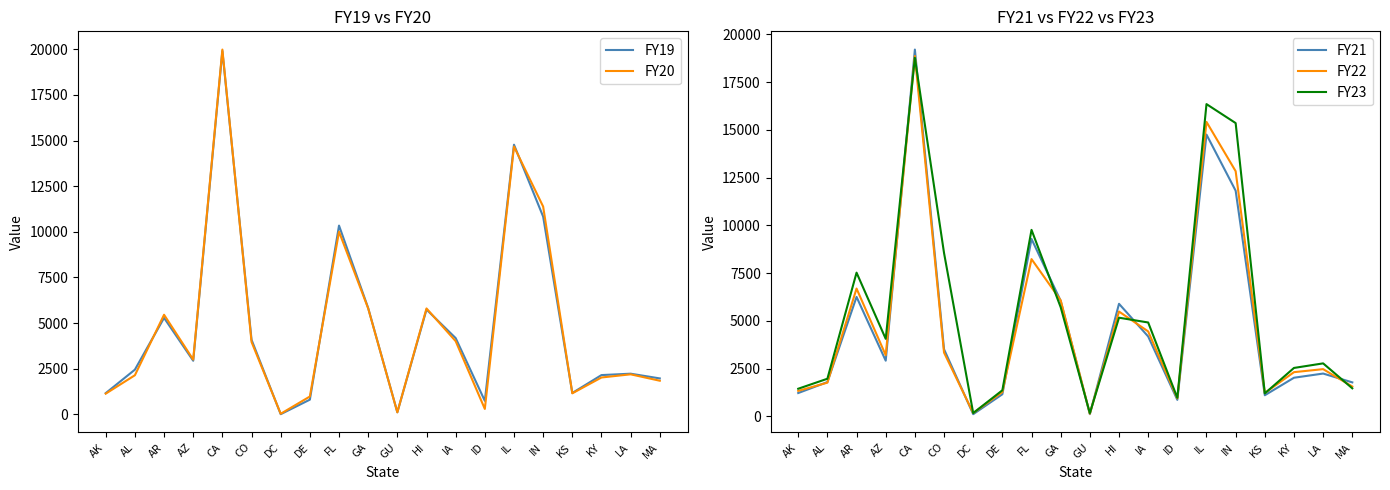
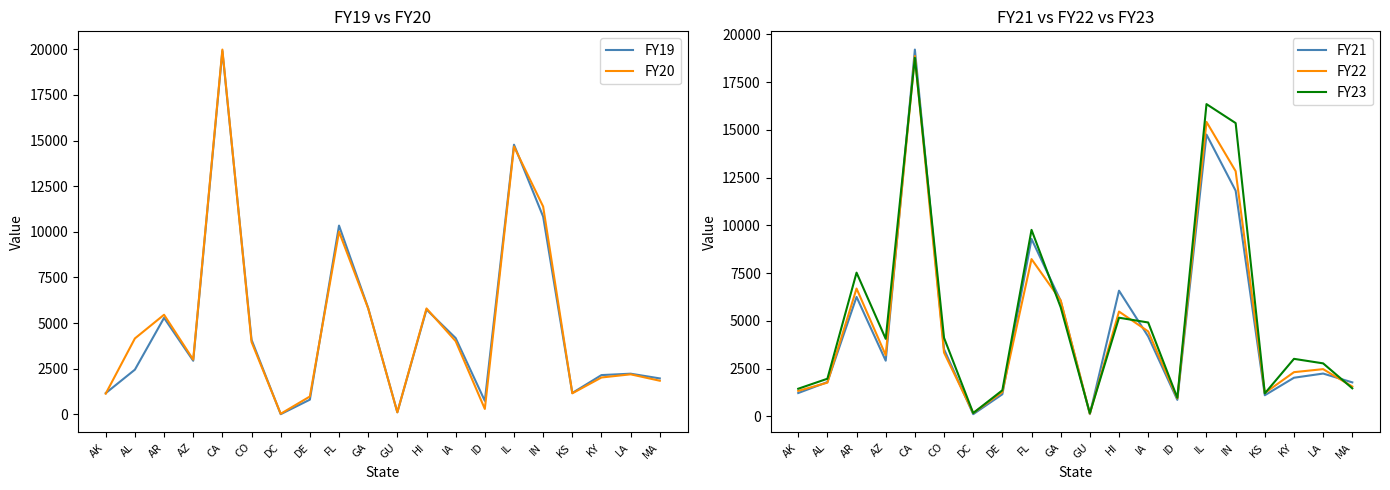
  {
    "FY19 vs FY20": {
      "FY19": {
        "AL": 2400,
        "AR": 5300,
        "DE": 800,
        "FL": 10300,
        "IA": 4200,
        "ID": 700,
        "IN": 10800
      },
      "FY20": {
-       "AL": 2100,
+       "AL": 4200,
        "AR": 5500,
        "DE": 1000,
        "FL": 10000,
        "IA": 4000,
        "ID": 300,
        "IN": 11400
      }
    },
    "FY21 vs FY22 vs FY23": {
      "FY21": {
        "AR": 6200,
        "AZ": 2900,
        "CA": 19200,
        "CO": 3500,
        "FL": 9300,
-       "HI": 5900,
+       "HI": 6600,
        "IA": 4200,
        "IL": 14800,
        "IN": 11800,
        "KY": 2000,
        "LA": 2200,
        "MA": 1800
      },
      "FY22": {
        "AR": 6700,
        "AZ": 3200,
        "CO": 3300,
        "FL": 8200,
        "HI": 5500,
        "IA": 4400,
        "IL": 15400,
        "IN": 12800,
        "KY": 2300,
        "LA": 2500
      },
      "FY23": {
        "AL": 2000,
        "AR": 7500,
        "AZ": 4100,
-       "CO": 8500,
+       "CO": 4100,
        "FL": 9800,
        "GA": 5700,
        "HI": 5200,
        "IA": 4900,
        "IL": 16300,
        "IN": 15400,
-       "KY": 2500,
+       "KY": 3000,
        "LA": 2800
      }
    }
  }
